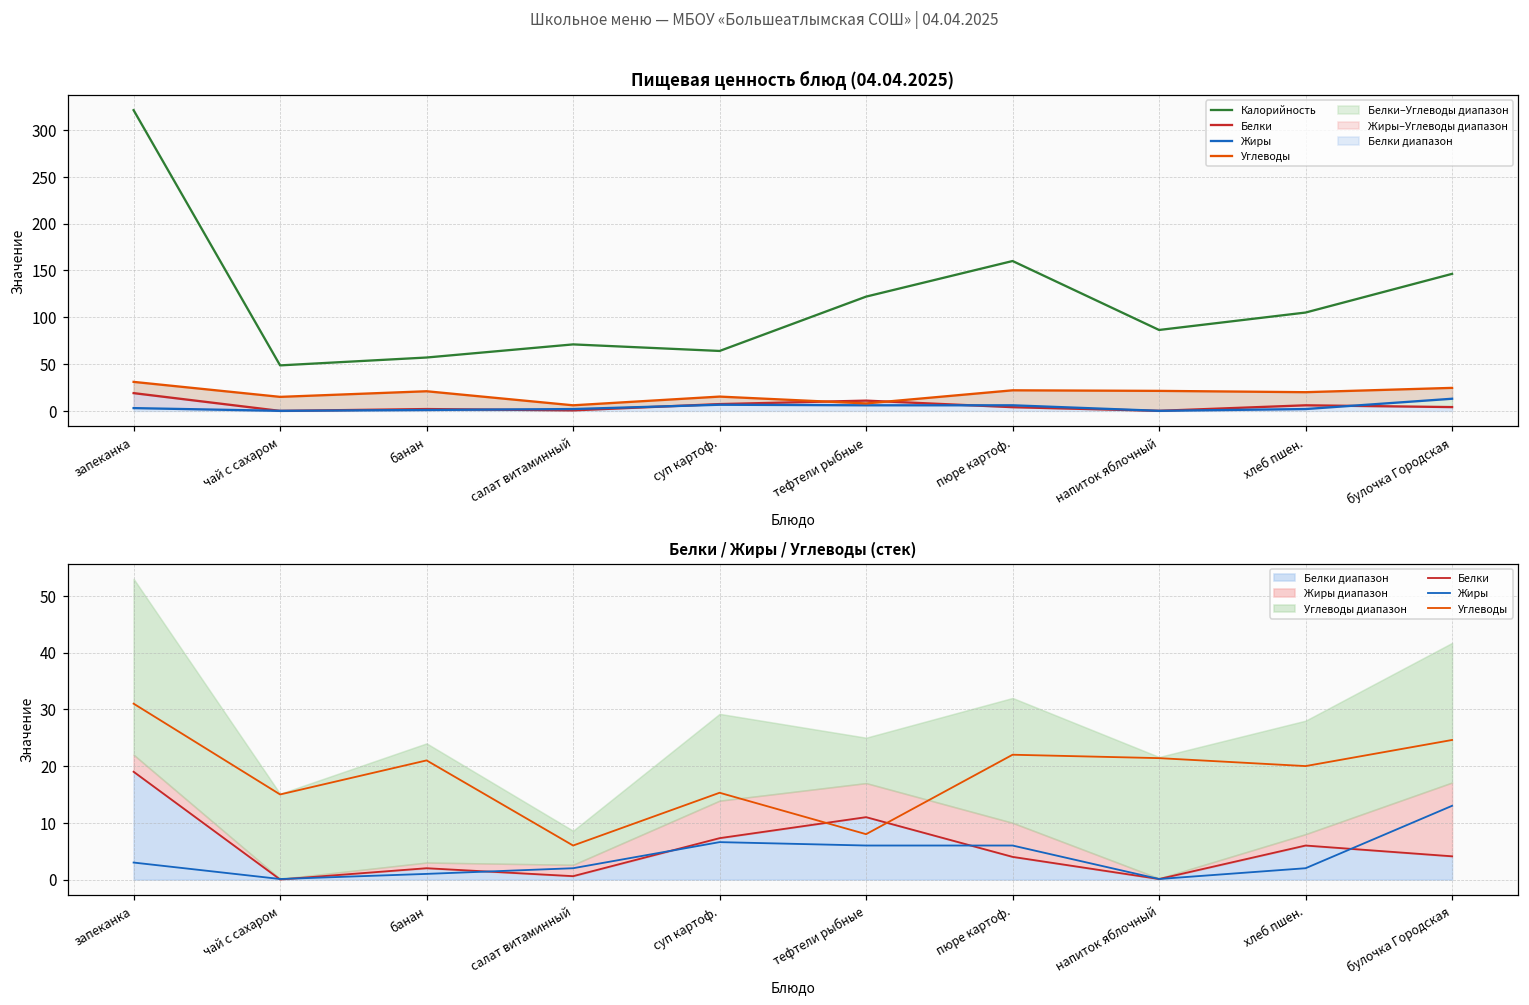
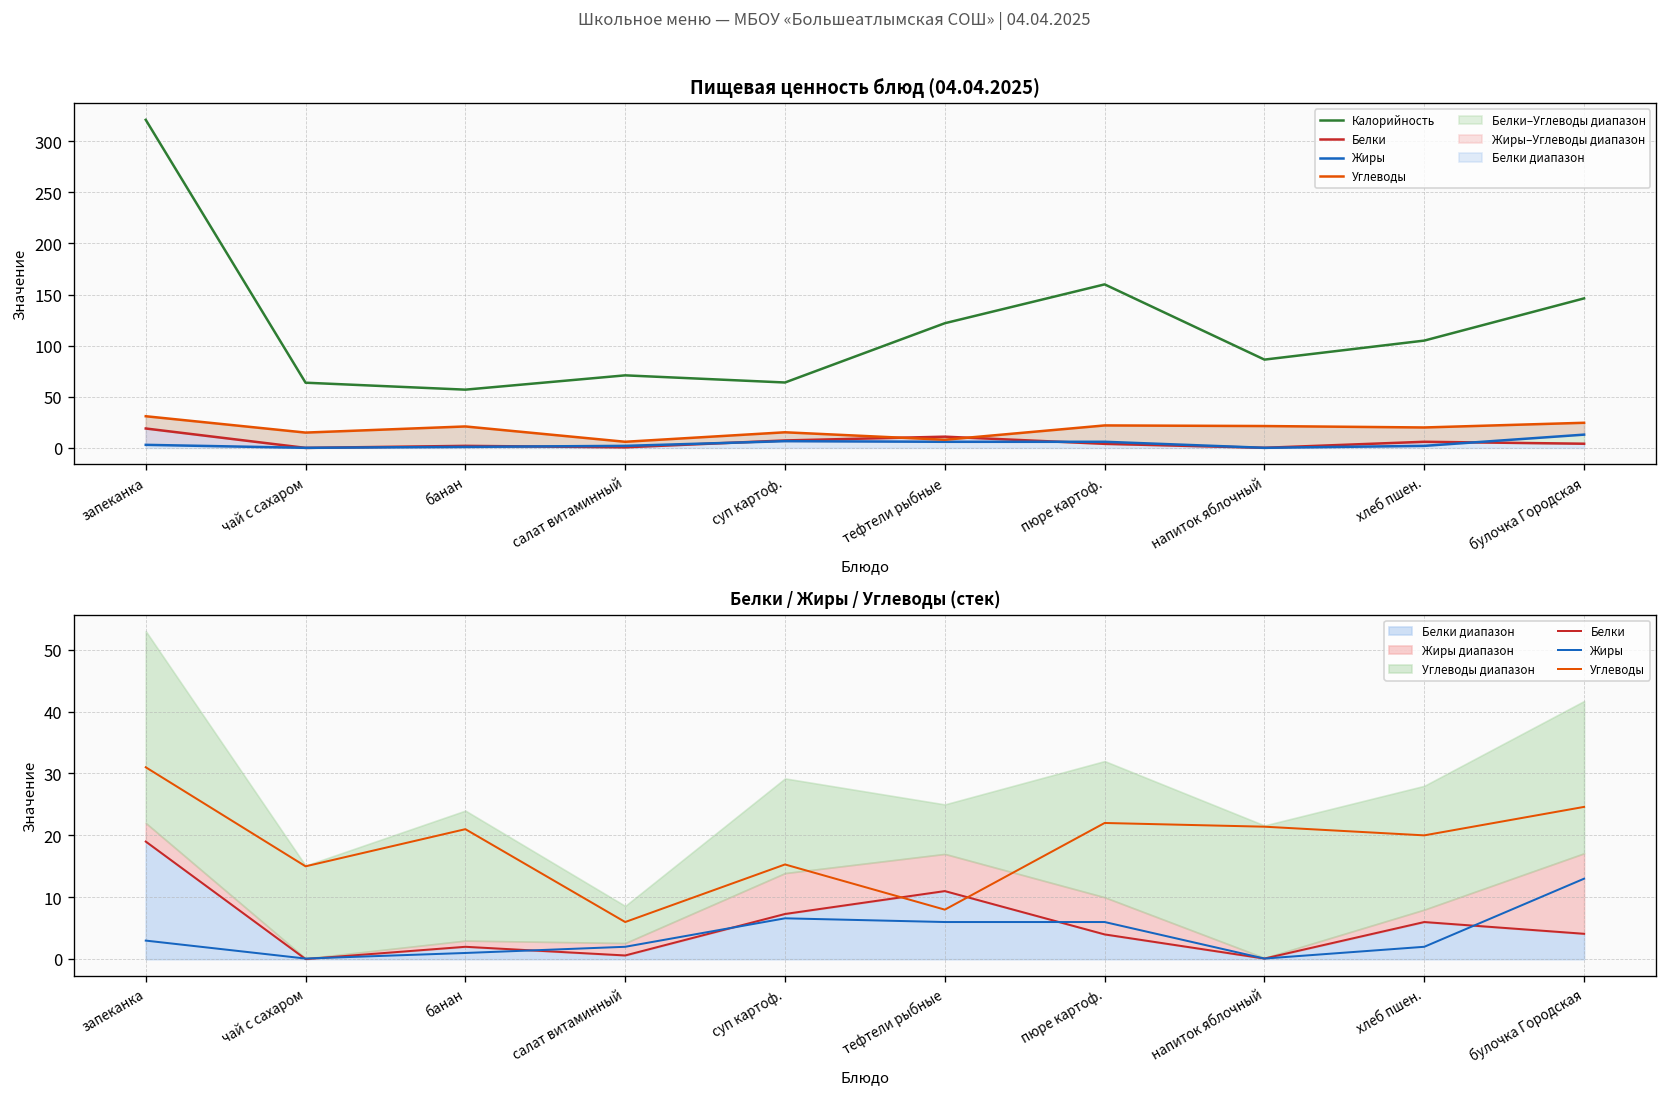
  {
    "Пищевая ценность блюд (04.04.2025)": {
      "Калорийность": {
        "запеканка": 320,
-       "чай с сахаром": 50,
+       "чай с сахаром": 60,
        "банан": 60,
        "салат витаминный": 70,
        "суп картоф.": 60,
        "тефтели рыбные": 120,
        "пюре картоф.": 160,
        "напиток яблочный": 90,
        "хлеб пшен.": 110,
        "булочка Городская": 150
      },
      "Жиры": {
        "запеканка": 0,
        "хлеб пшен.": 0,
        "булочка Городская": 10
      }
    },
    "Белки / Жиры / Углеводы (стек)": {
      "Жиры": {
        "запеканка": 3,
        "банан": 1,
        "салат витаминный": 2,
        "суп картоф.": 7,
        "тефтели рыбные": 6,
        "пюре картоф.": 6,
        "хлеб пшен.": 2,
        "булочка Городская": 13
      },
      "Жиры диапазон": {
        "запеканка": 3,
        "банан": 1,
        "салат витаминный": 2,
        "суп картоф.": 7,
        "тефтели рыбные": 6,
        "пюре картоф.": 6,
        "хлеб пшен.": 2,
        "булочка Городская": 13
      },
      "Углеводы": {
        "запеканка": 31,
        "банан": 21,
        "салат витаминный": 6,
        "суп картоф.": 15,
        "тефтели рыбные": 8,
        "пюре картоф.": 22,
        "хлеб пшен.": 20,
        "булочка Городская": 25
      }
    }
  }
